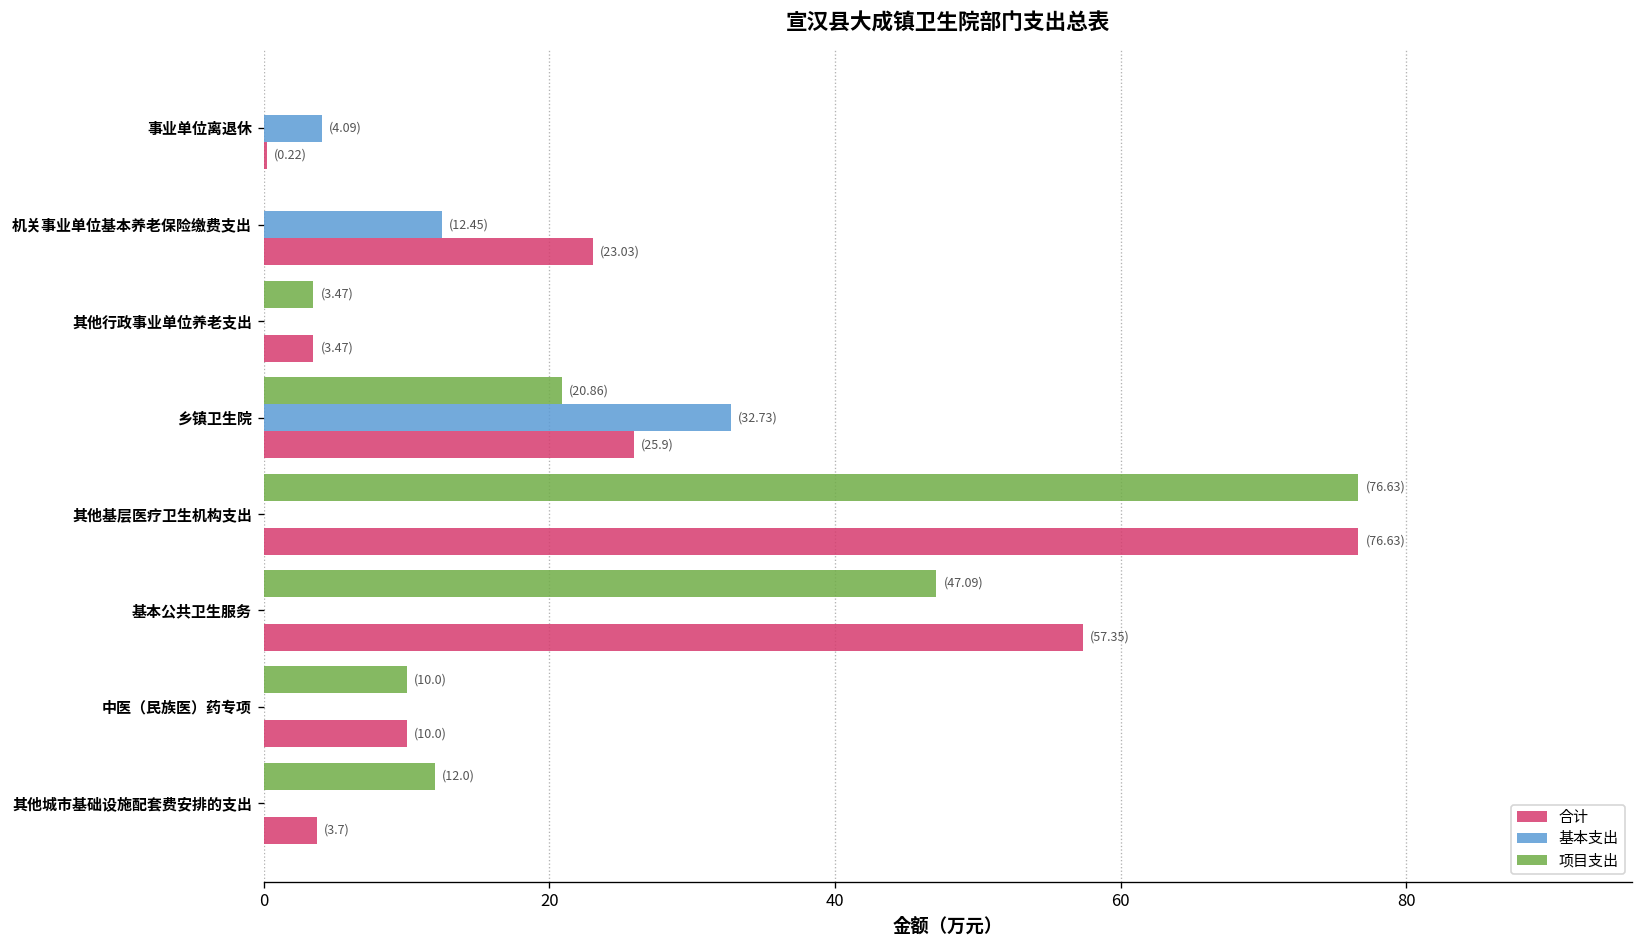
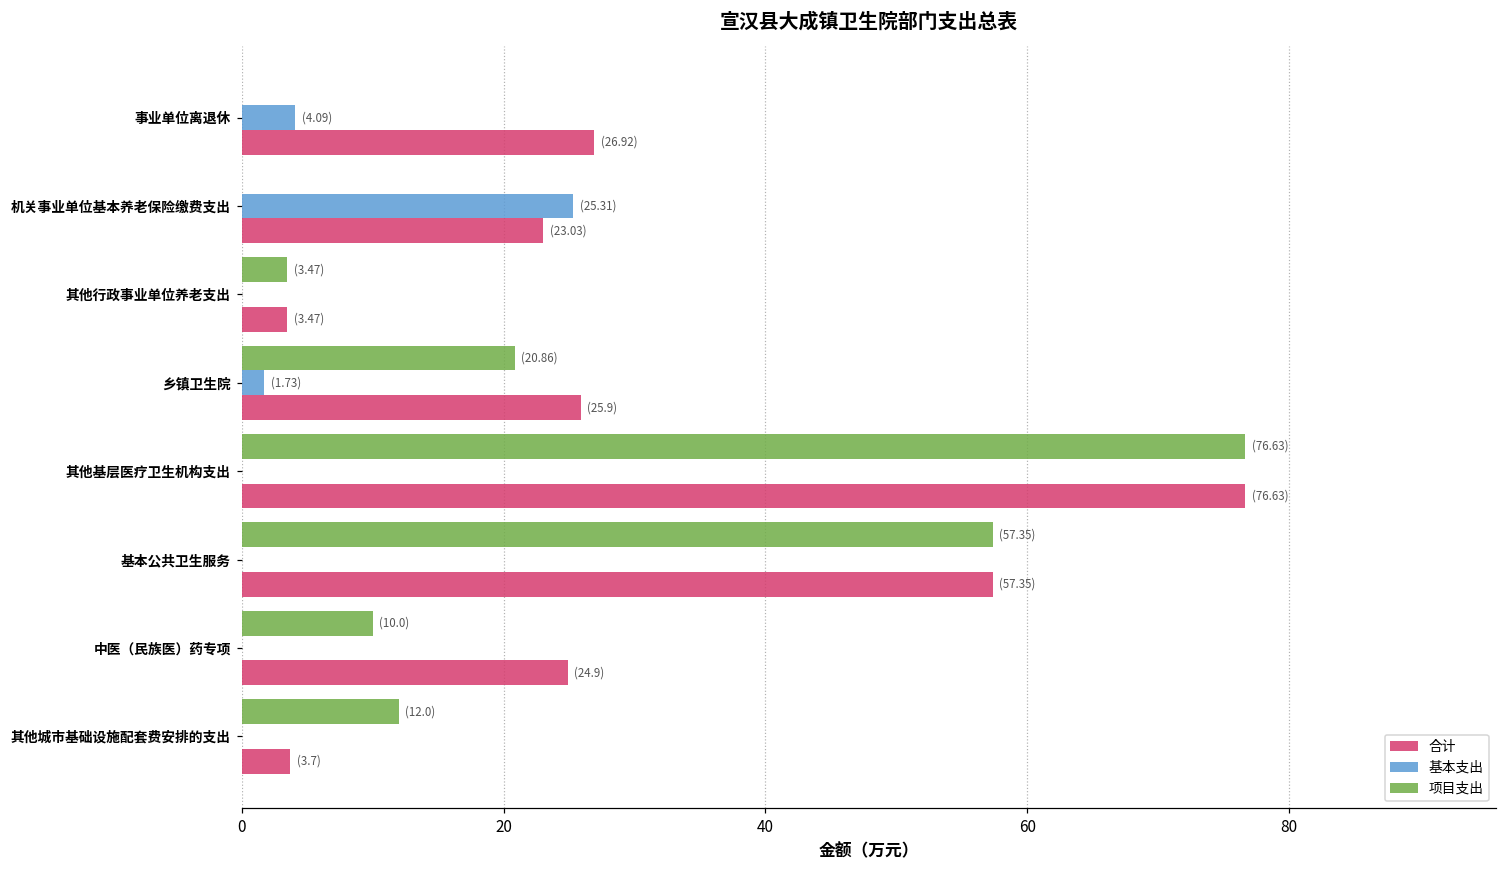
  {
    "合计": {
-     "事业单位离退休": "(0.22)",
+     "事业单位离退休": "(26.92)",
      "机关事业单位基本养老保险缴费支出": "(23.03)",
      "其他行政事业单位养老支出": "(3.47)",
      "乡镇卫生院": "(25.9)",
      "其他基层医疗卫生机构支出": "(76.63)",
      "基本公共卫生服务": "(57.35)",
-     "中医（民族医）药专项": "(10.0)",
+     "中医（民族医）药专项": "(24.9)",
      "其他城市基础设施配套费安排的支出": "(3.7)"
    },
    "基本支出": {
      "事业单位离退休": "(4.09)",
-     "机关事业单位基本养老保险缴费支出": "(12.45)",
-     "乡镇卫生院": "(32.73)"
+     "机关事业单位基本养老保险缴费支出": "(25.31)",
+     "乡镇卫生院": "(1.73)"
    },
    "项目支出": {
      "其他行政事业单位养老支出": "(3.47)",
      "乡镇卫生院": "(20.86)",
      "其他基层医疗卫生机构支出": "(76.63)",
-     "基本公共卫生服务": "(47.09)",
+     "基本公共卫生服务": "(57.35)",
      "中医（民族医）药专项": "(10.0)",
      "其他城市基础设施配套费安排的支出": "(12.0)"
    }
  }
